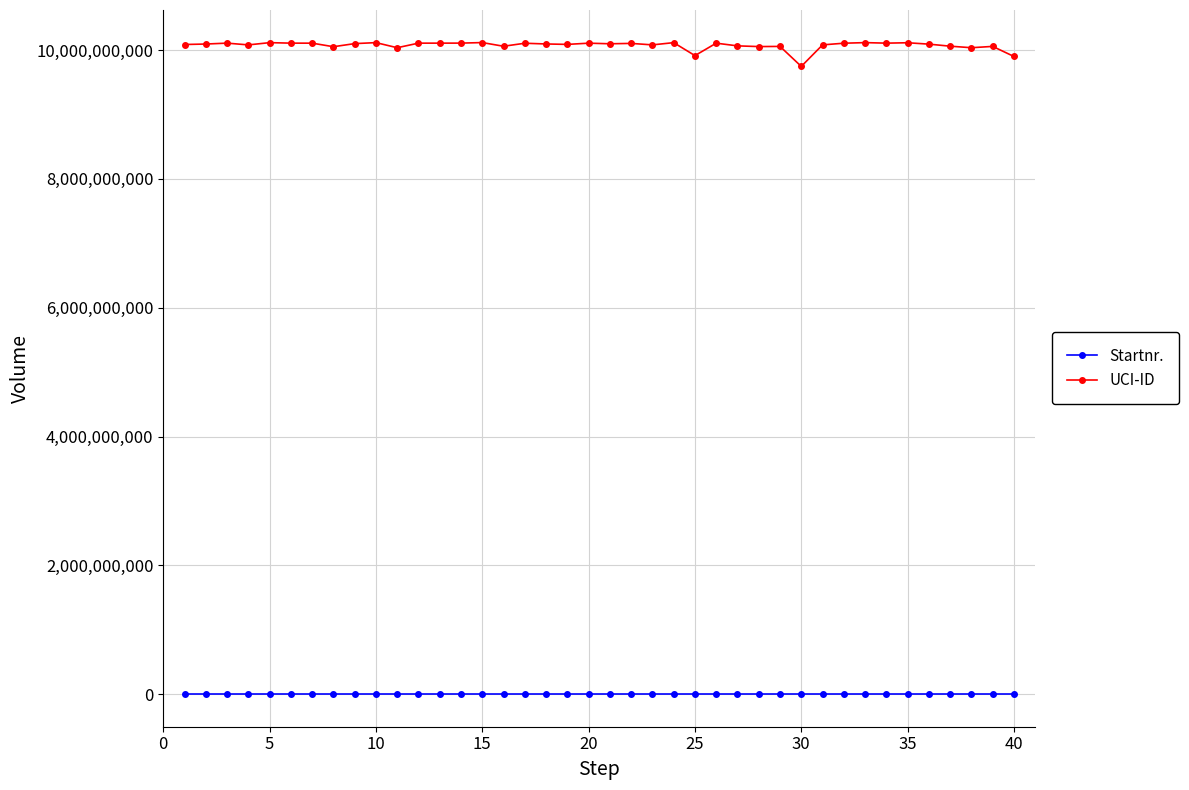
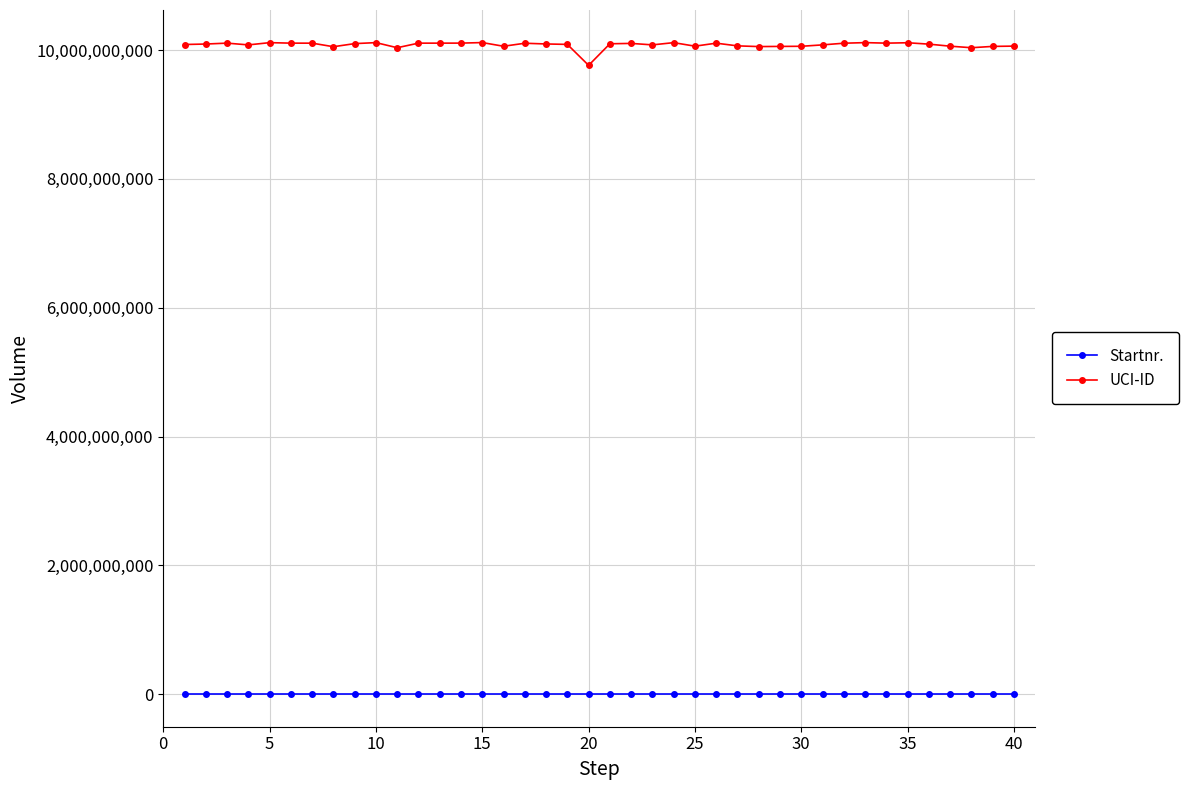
  {
    "Startnr.": {
      "5": "0",
      "10": "0",
      "15": "0",
      "20": "0",
      "25": "0",
      "30": "0",
      "35": "0",
      "40": "0"
    },
    "UCI-ID": {
      "5": "10,100,000,000",
      "10": "10,100,000,000",
      "15": "10,100,000,000",
-     "20": "10,100,000,000",
-     "25": "9,900,000,000",
-     "30": "9,700,000,000",
+     "20": "9,800,000,000",
+     "25": "10,100,000,000",
+     "30": "10,100,000,000",
      "35": "10,100,000,000",
-     "40": "9,900,000,000"
+     "40": "10,100,000,000"
    }
  }
